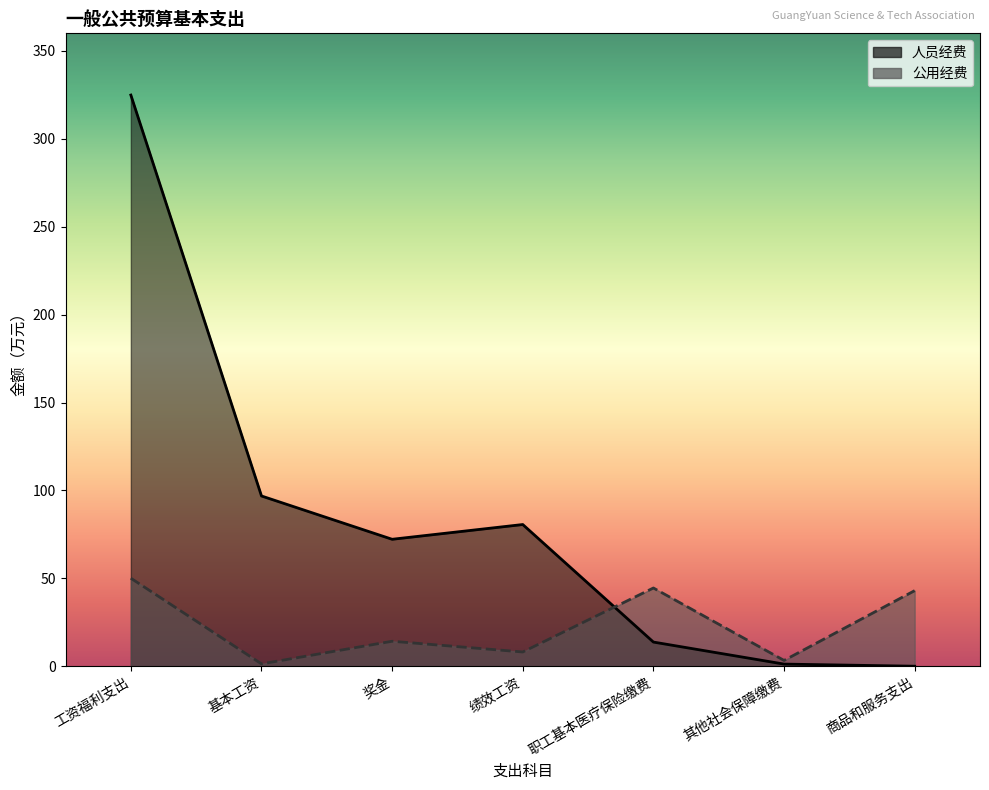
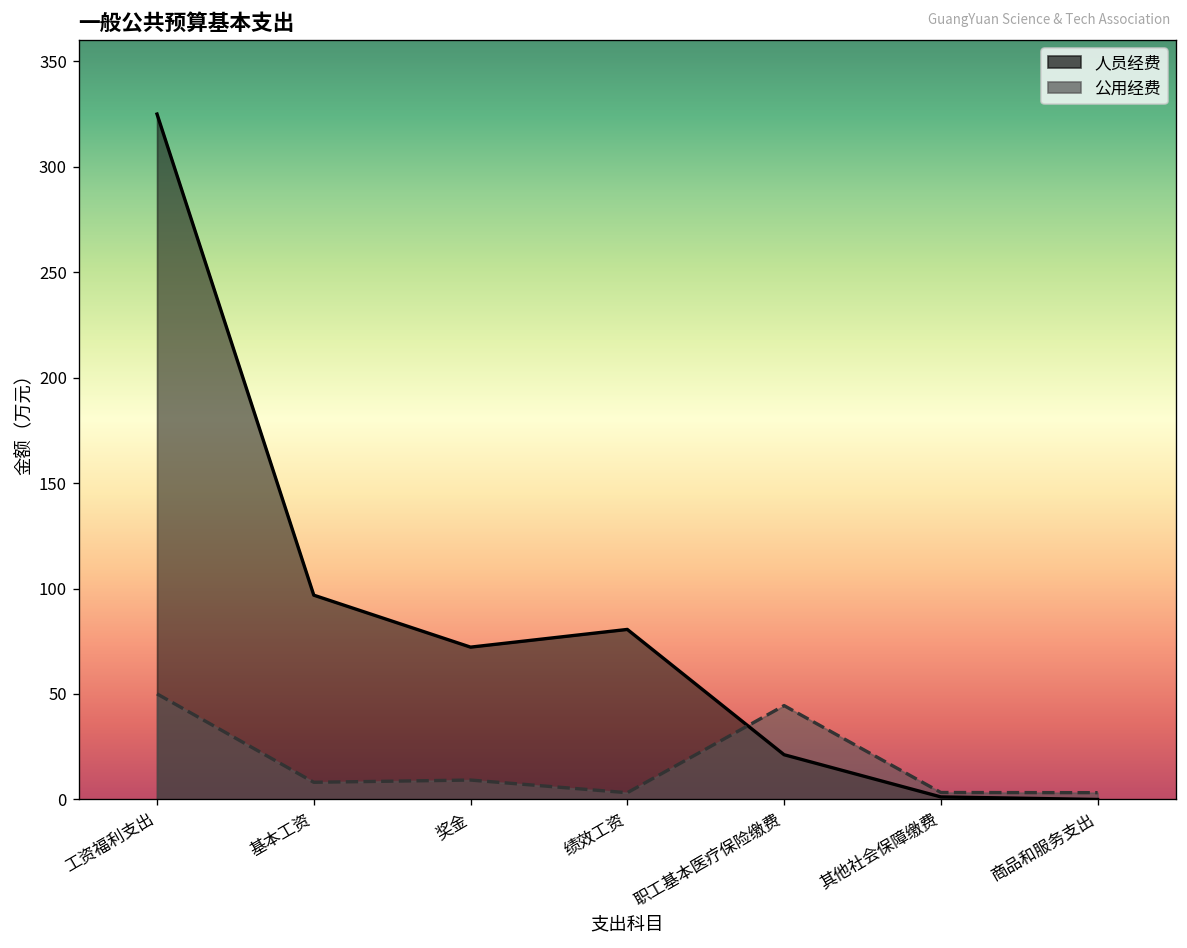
  {
    "人员经费": {
      "工资福利支出": 325,
      "基本工资": 97,
      "奖金": 72,
      "绩效工资": 81,
-     "职工基本医疗保险缴费": 14,
+     "职工基本医疗保险缴费": 21,
      "其他社会保障缴费": 1,
      "商品和服务支出": 0
    },
    "公用经费": {
      "工资福利支出": 50,
-     "基本工资": 1,
-     "奖金": 14,
-     "绩效工资": 8,
+     "基本工资": 8,
+     "奖金": 9,
+     "绩效工资": 3,
      "职工基本医疗保险缴费": 45,
      "其他社会保障缴费": 3,
-     "商品和服务支出": 43
+     "商品和服务支出": 3
    }
  }
